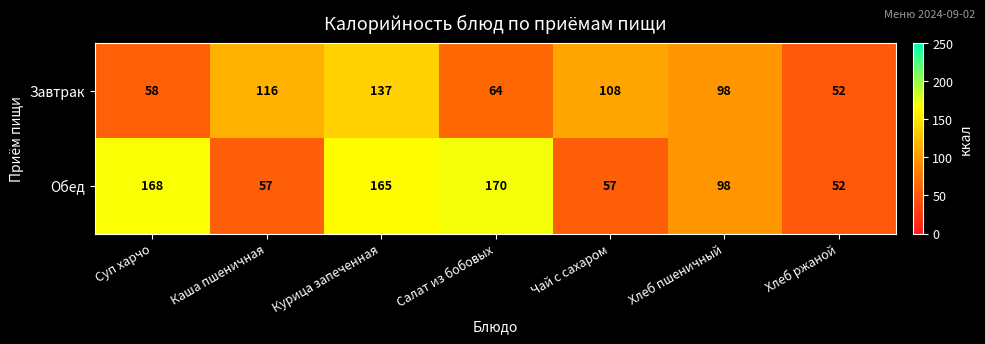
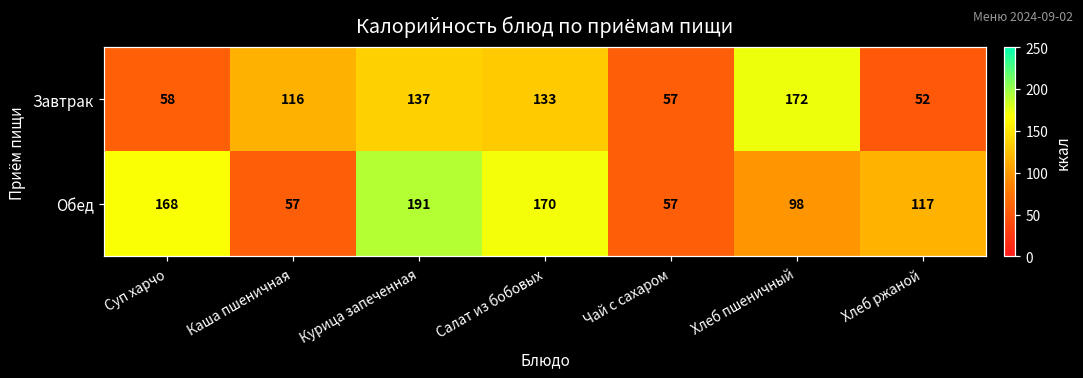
  {
    "Завтрак": {
      "Суп харчо": 58,
      "Каша пшеничная": 116,
      "Курица запеченная": 137,
-     "Салат из бобовых": 64,
-     "Чай с сахаром": 108,
-     "Хлеб пшеничный": 98,
+     "Салат из бобовых": 133,
+     "Чай с сахаром": 57,
+     "Хлеб пшеничный": 172,
      "Хлеб ржаной": 52
    },
    "Обед": {
      "Суп харчо": 168,
      "Каша пшеничная": 57,
-     "Курица запеченная": 165,
+     "Курица запеченная": 191,
      "Салат из бобовых": 170,
      "Чай с сахаром": 57,
      "Хлеб пшеничный": 98,
-     "Хлеб ржаной": 52
+     "Хлеб ржаной": 117
    }
  }
